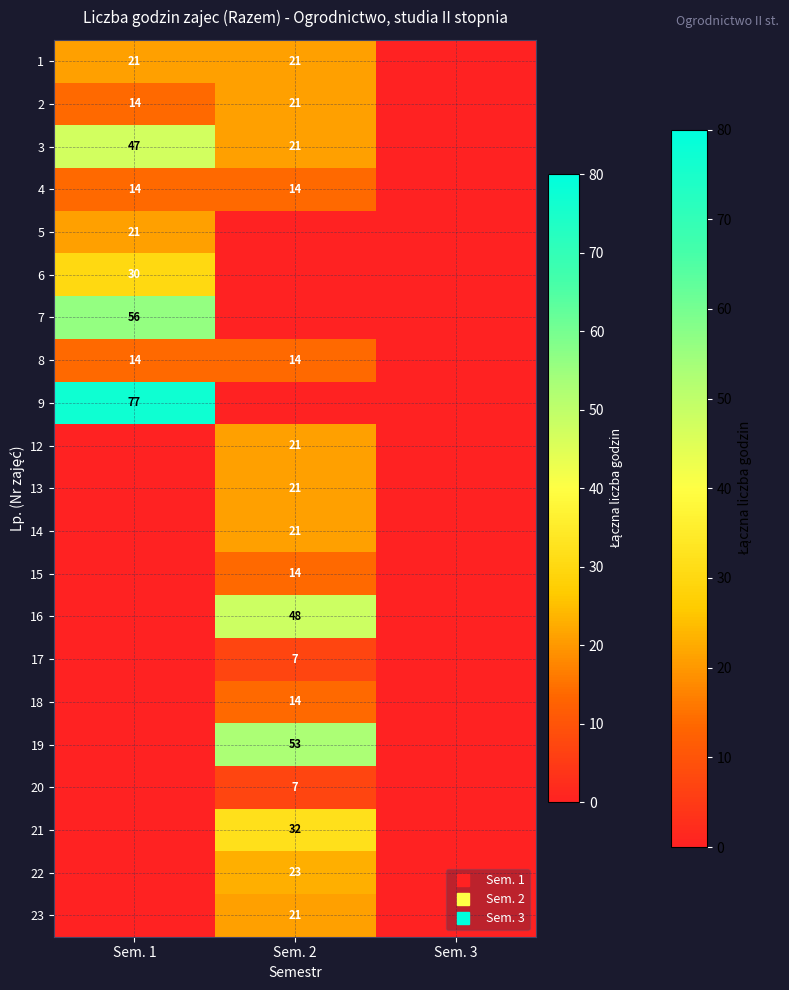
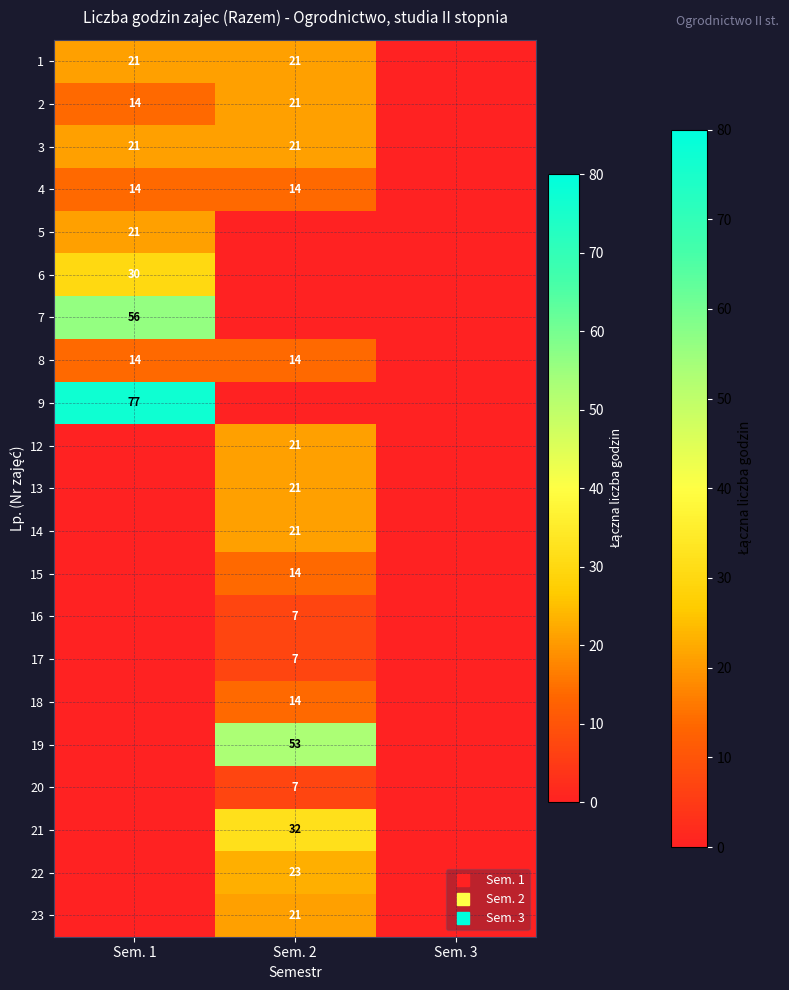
  {
    "1": {
      "Sem. 1": 21,
      "Sem. 2": 21
    },
    "2": {
      "Sem. 1": 14,
      "Sem. 2": 21
    },
    "3": {
-     "Sem. 1": 47,
+     "Sem. 1": 21,
      "Sem. 2": 21
    },
    "4": {
      "Sem. 1": 14,
      "Sem. 2": 14
    },
    "5": {
      "Sem. 1": 21
    },
    "6": {
      "Sem. 1": 30
    },
    "7": {
      "Sem. 1": 56
    },
    "8": {
      "Sem. 1": 14,
      "Sem. 2": 14
    },
    "9": {
      "Sem. 1": 77
    },
    "12": {
      "Sem. 2": 21
    },
    "13": {
      "Sem. 2": 21
    },
    "14": {
      "Sem. 2": 21
    },
    "15": {
      "Sem. 2": 14
    },
    "16": {
-     "Sem. 2": 48
+     "Sem. 2": 7
    },
    "17": {
      "Sem. 2": 7
    },
    "18": {
      "Sem. 2": 14
    },
    "19": {
      "Sem. 2": 53
    },
    "20": {
      "Sem. 2": 7
    },
    "21": {
      "Sem. 2": 32
    },
    "22": {
      "Sem. 2": 23
    },
    "23": {
      "Sem. 2": 21
    }
  }
